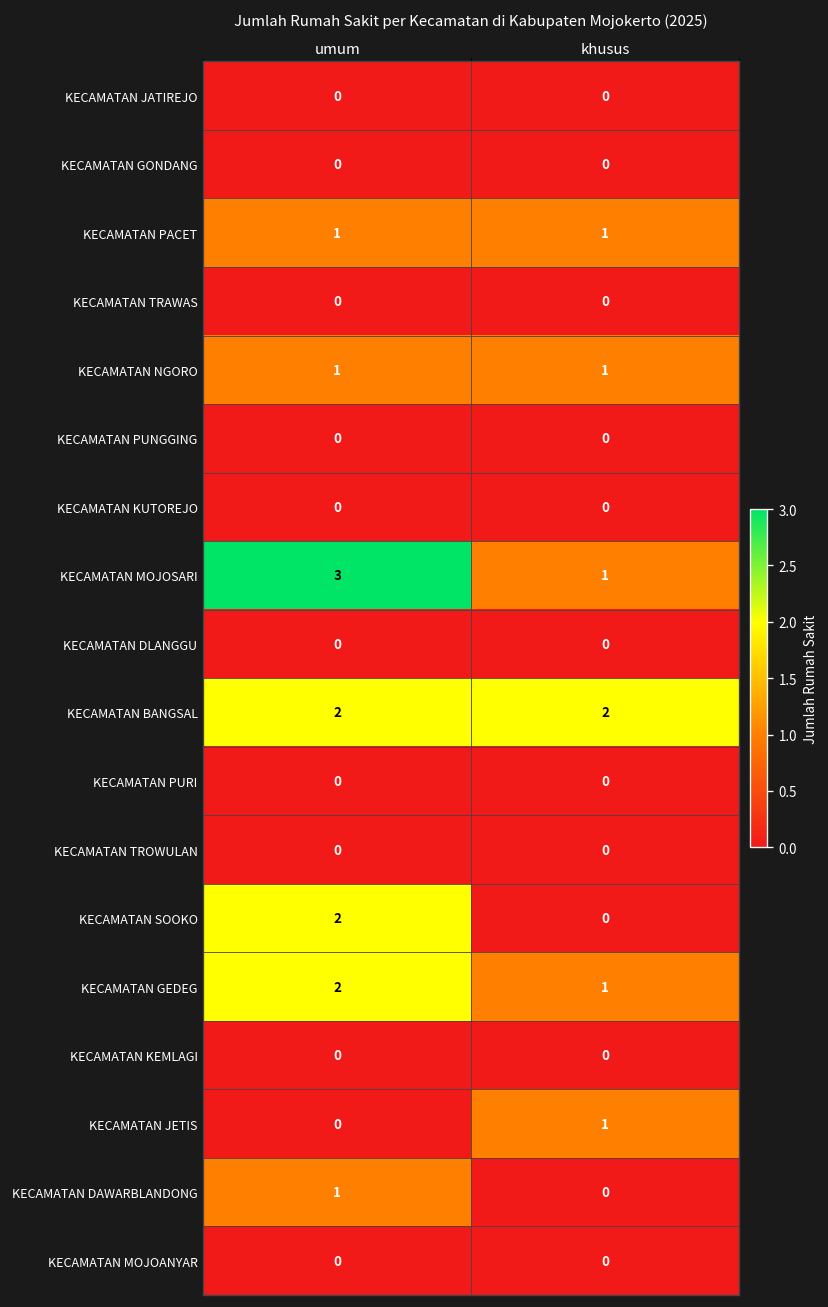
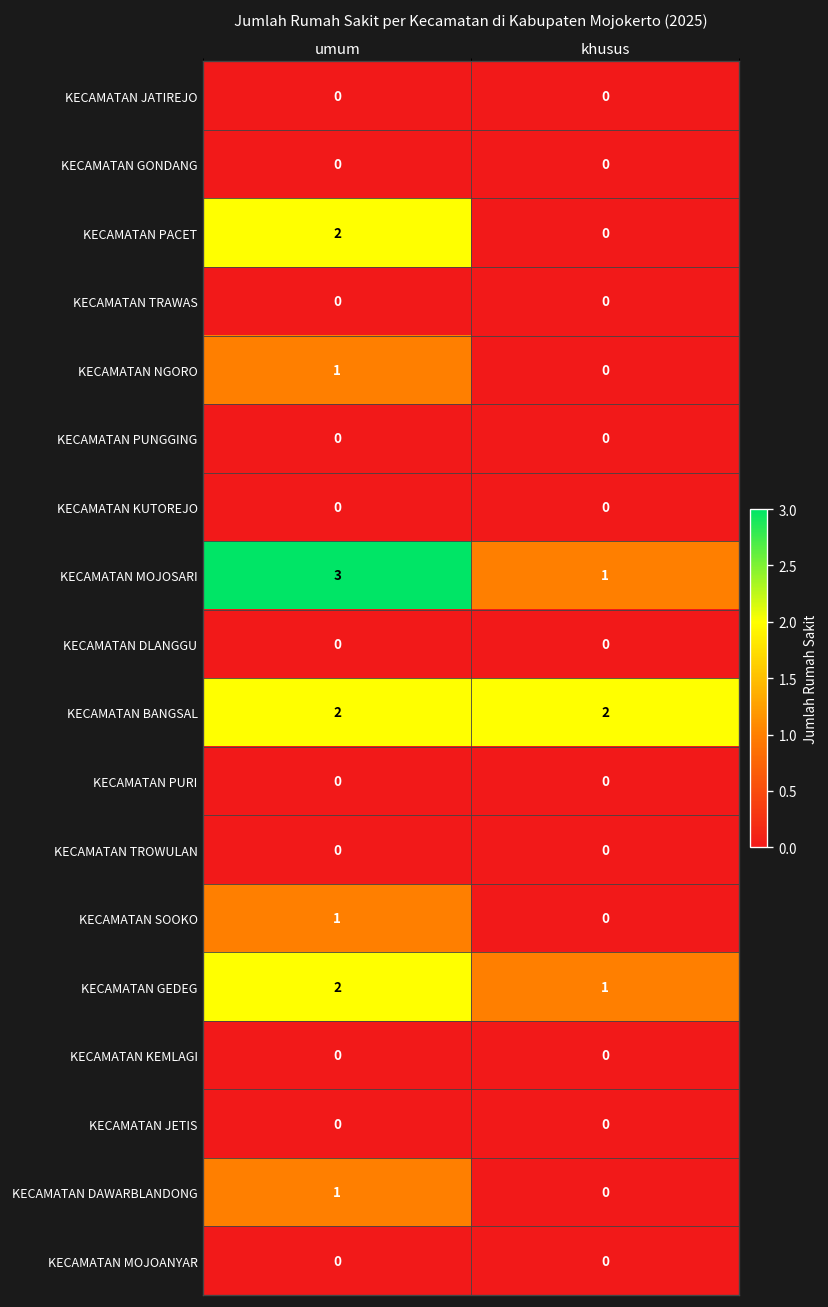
  {
    "KECAMATAN JATIREJO": {
      "umum": 0,
      "khusus": 0
    },
    "KECAMATAN GONDANG": {
      "umum": 0,
      "khusus": 0
    },
    "KECAMATAN PACET": {
-     "umum": 1,
-     "khusus": 1
+     "umum": 2,
+     "khusus": 0
    },
    "KECAMATAN TRAWAS": {
      "umum": 0,
      "khusus": 0
    },
    "KECAMATAN NGORO": {
      "umum": 1,
-     "khusus": 1
+     "khusus": 0
    },
    "KECAMATAN PUNGGING": {
      "umum": 0,
      "khusus": 0
    },
    "KECAMATAN KUTOREJO": {
      "umum": 0,
      "khusus": 0
    },
    "KECAMATAN MOJOSARI": {
      "umum": 3,
      "khusus": 1
    },
    "KECAMATAN DLANGGU": {
      "umum": 0,
      "khusus": 0
    },
    "KECAMATAN BANGSAL": {
      "umum": 2,
      "khusus": 2
    },
    "KECAMATAN PURI": {
      "umum": 0,
      "khusus": 0
    },
    "KECAMATAN TROWULAN": {
      "umum": 0,
      "khusus": 0
    },
    "KECAMATAN SOOKO": {
-     "umum": 2,
+     "umum": 1,
      "khusus": 0
    },
    "KECAMATAN GEDEG": {
      "umum": 2,
      "khusus": 1
    },
    "KECAMATAN KEMLAGI": {
      "umum": 0,
      "khusus": 0
    },
    "KECAMATAN JETIS": {
      "umum": 0,
-     "khusus": 1
+     "khusus": 0
    },
    "KECAMATAN DAWARBLANDONG": {
      "umum": 1,
      "khusus": 0
    },
    "KECAMATAN MOJOANYAR": {
      "umum": 0,
      "khusus": 0
    }
  }
